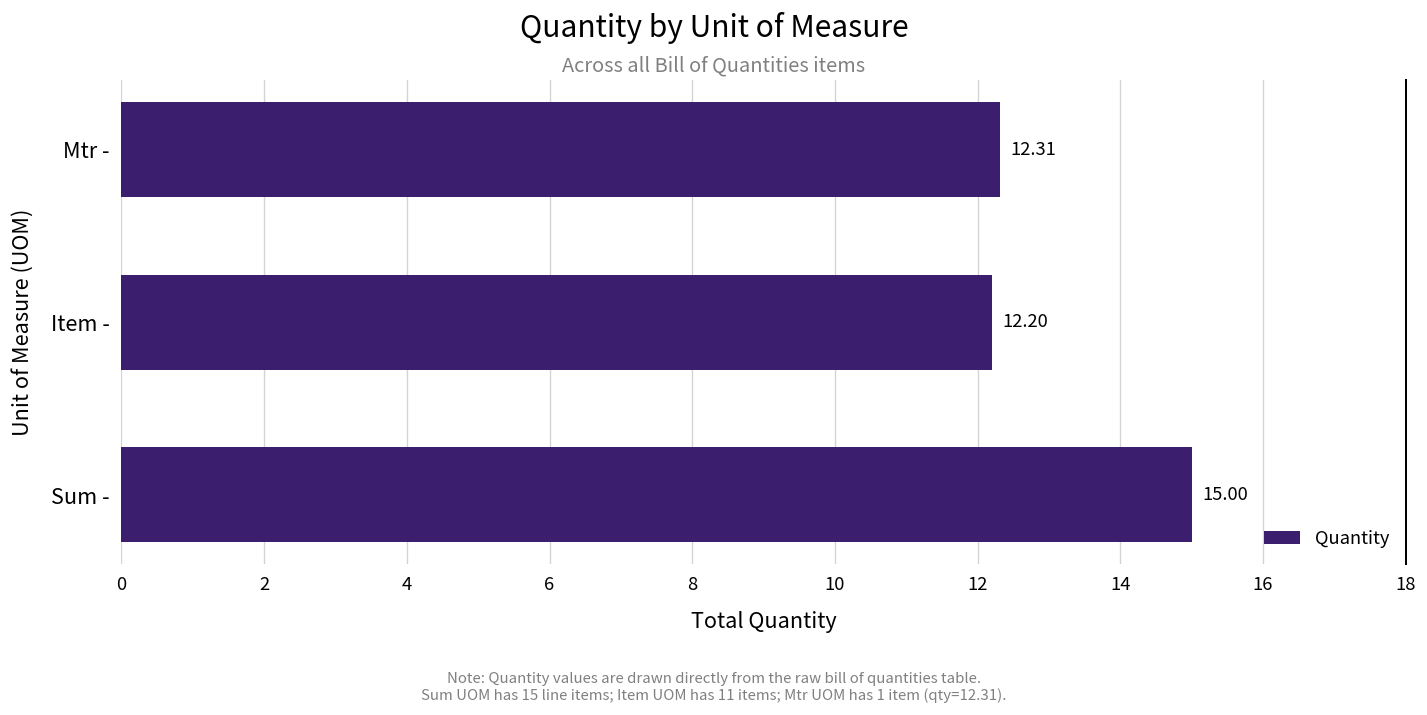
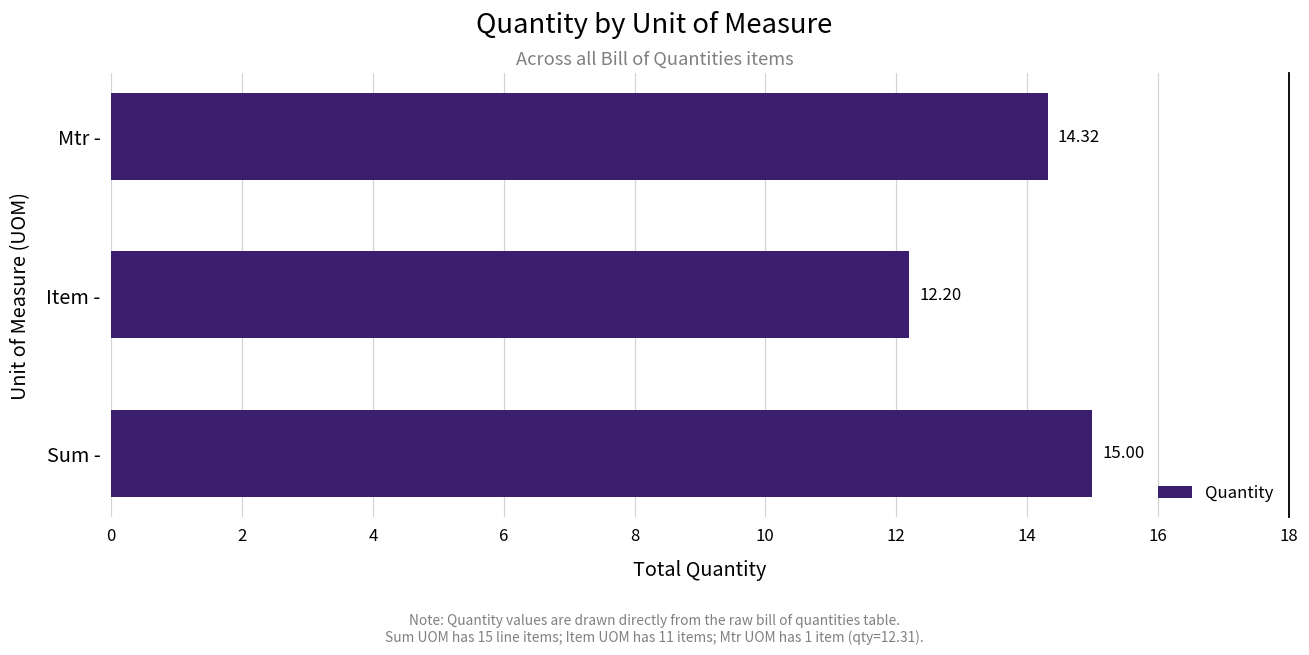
  {
-   "Mtr -": 12.31,
+   "Mtr -": 14.32,
    "Item -": 12.20,
    "Sum -": 15.00
  }
